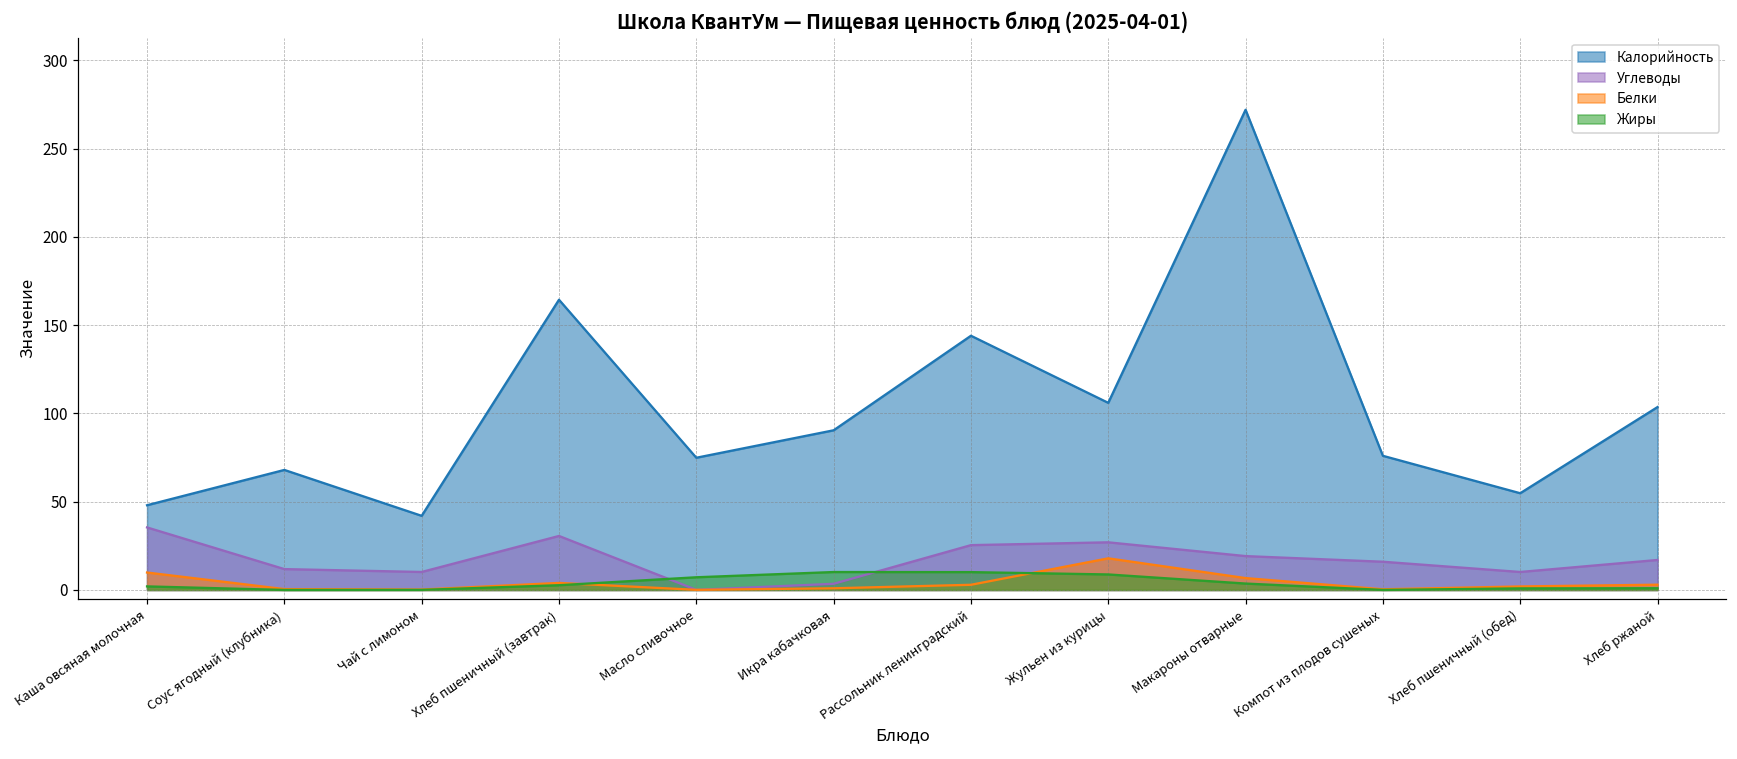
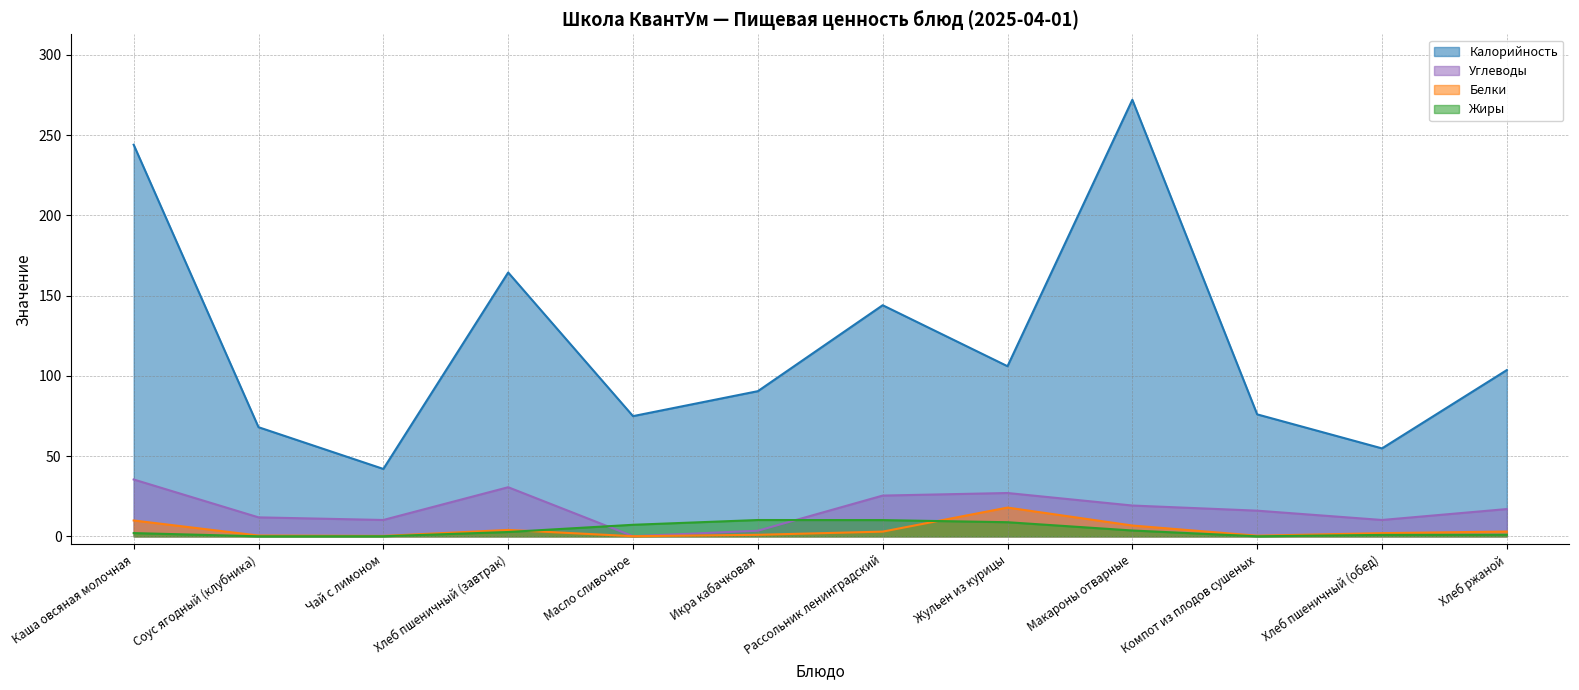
  {
    "Калорийность": {
-     "Каша овсяная молочная": 48,
+     "Каша овсяная молочная": 244,
      "Соус ягодный (клубника)": 68,
      "Чай с лимоном": 42,
      "Хлеб пшеничный (завтрак)": 164,
      "Масло сливочное": 75,
      "Икра кабачковая": 90,
      "Рассольник ленинградский": 144,
      "Жульен из курицы": 106,
      "Макароны отварные": 272,
      "Компот из плодов сушеных": 76,
      "Хлеб пшеничный (обед)": 55,
      "Хлеб ржаной": 104
    },
    "Углеводы": {
      "Каша овсяная молочная": 35,
      "Соус ягодный (клубника)": 12,
      "Чай с лимоном": 10,
      "Хлеб пшеничный (завтрак)": 31,
      "Икра кабачковая": 4,
      "Рассольник ленинградский": 25,
      "Жульен из курицы": 27,
      "Макароны отварные": 19,
      "Компот из плодов сушеных": 16,
      "Хлеб пшеничный (обед)": 10,
      "Хлеб ржаной": 17
    },
    "Белки": {
      "Каша овсяная молочная": 10,
      "Икра кабачковая": 1,
      "Рассольник ленинградский": 3,
      "Жульен из курицы": 18,
      "Макароны отварные": 7,
      "Хлеб ржаной": 3
    },
    "Жиры": {
      "Каша овсяная молочная": 2,
      "Масло сливочное": 7,
      "Икра кабачковая": 10,
      "Рассольник ленинградский": 10,
      "Жульен из курицы": 9,
      "Макароны отварные": 4,
      "Хлеб ржаной": 1
    }
  }
